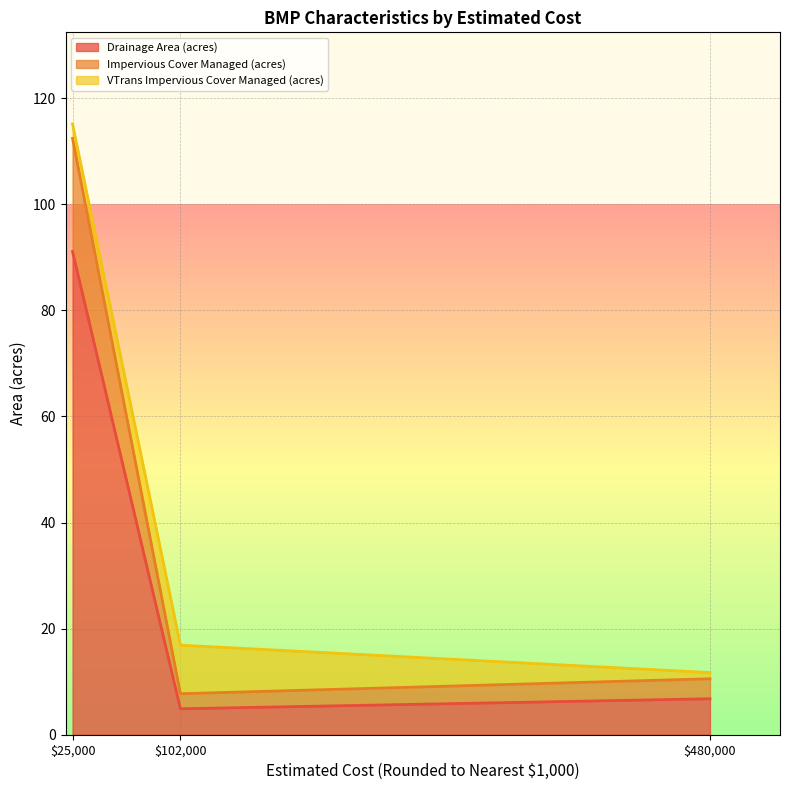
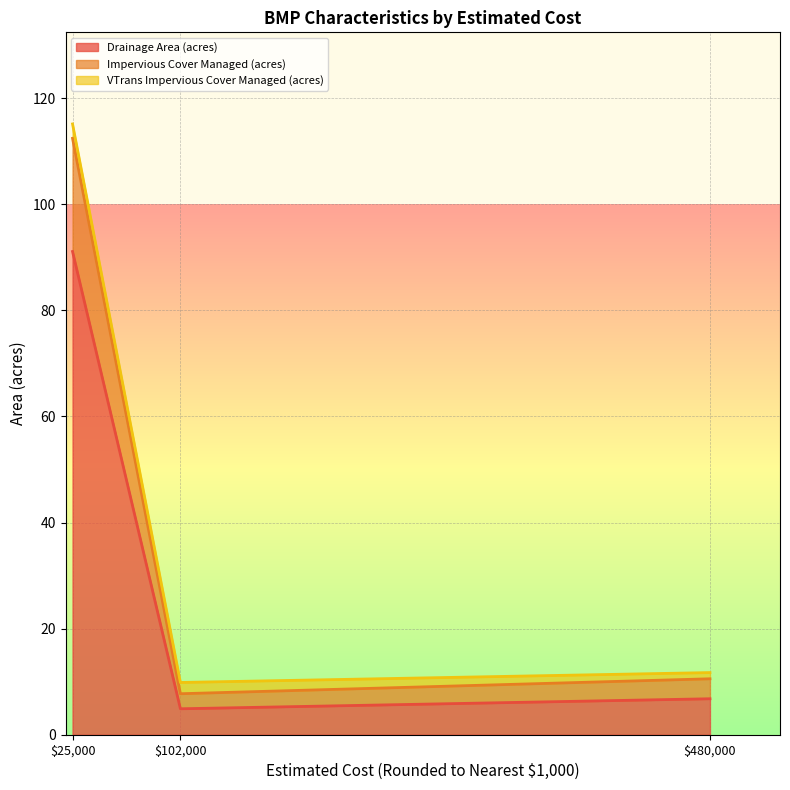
  {
    "VTrans Impervious Cover Managed (acres)": {
      "$25,000": 3,
-     "$102,000": 9,
+     "$102,000": 2,
      "$480,000": 1
    }
  }
